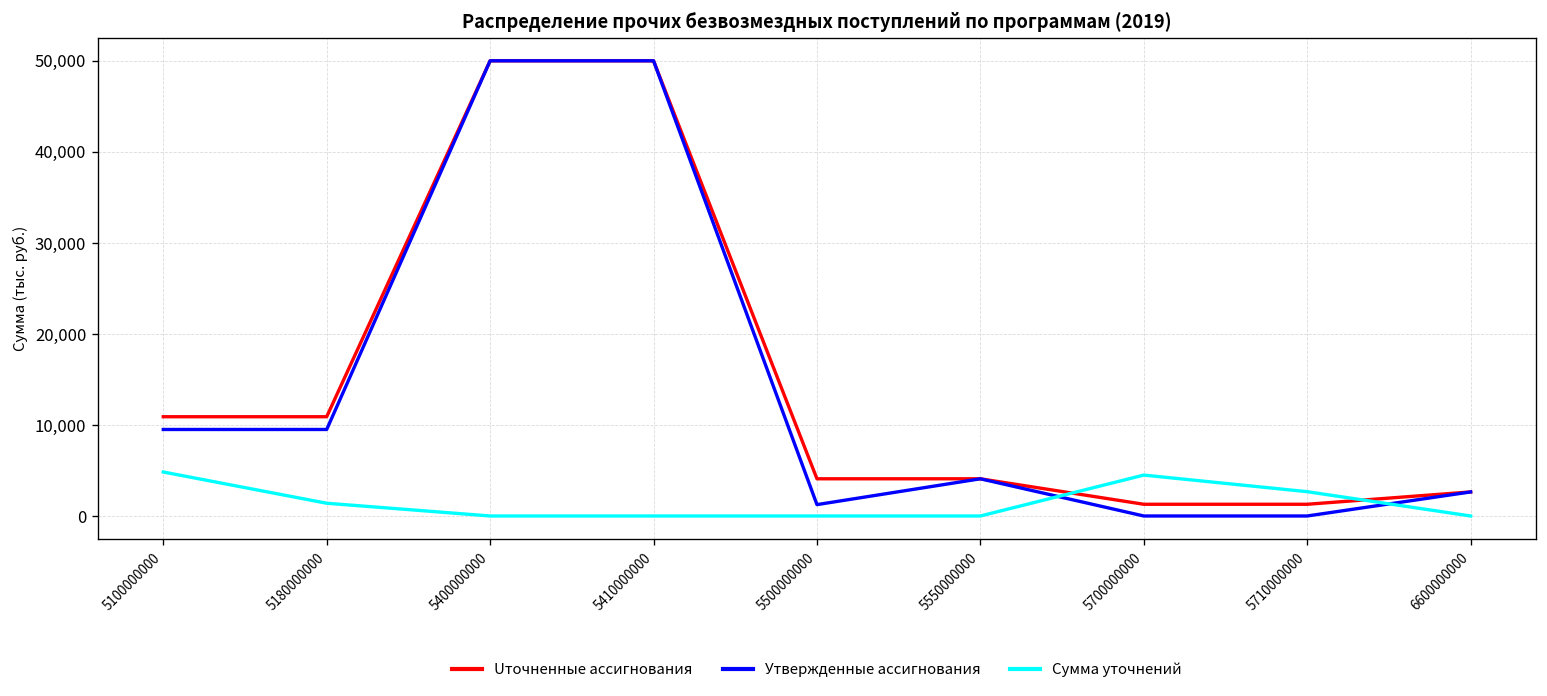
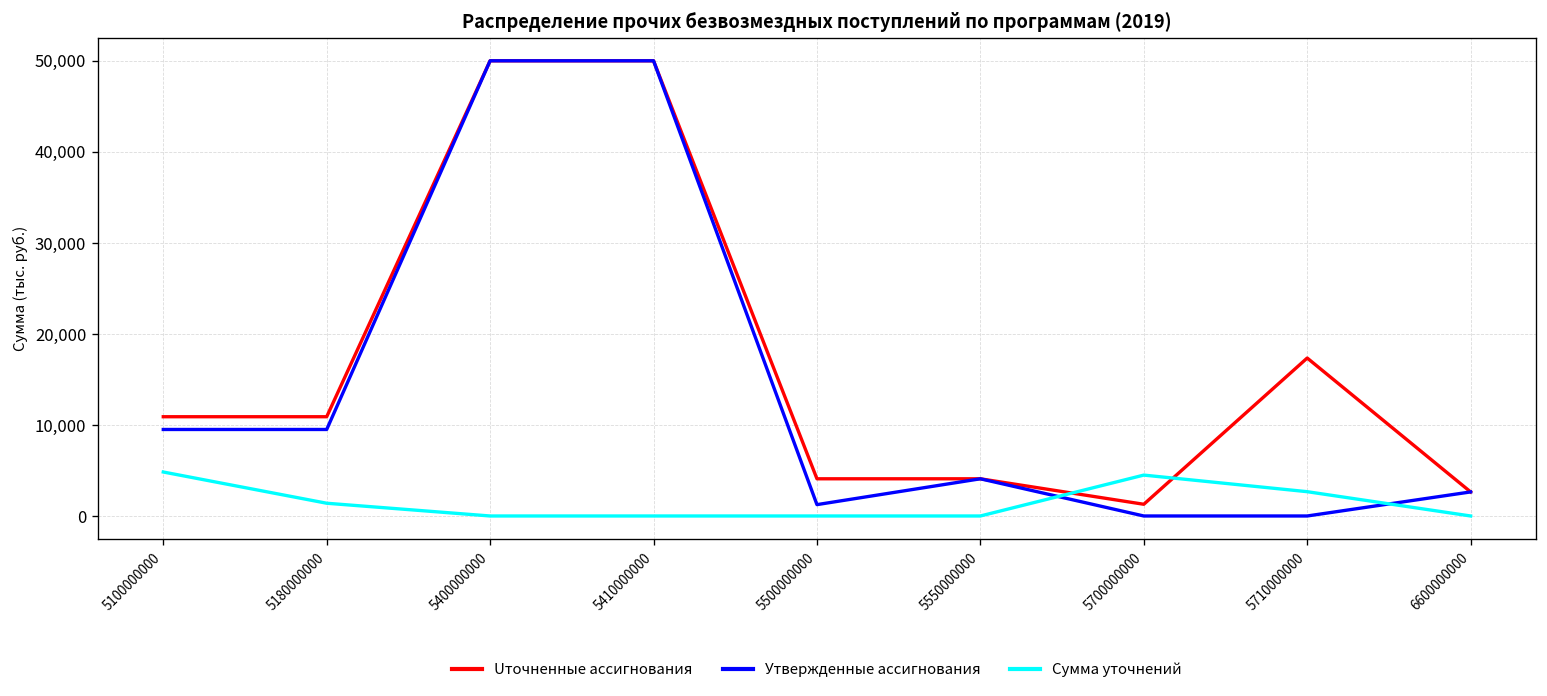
  {
    "Uточненные ассигнования": {
      "5100000000": "11,000",
      "5180000000": "11,000",
      "5500000000": "4,000",
      "5700000000": "1,000",
-     "5710000000": "1,000"
+     "5710000000": "17,000"
    },
    "Утвержденные ассигнования": {
      "5100000000": "10,000",
      "5180000000": "10,000",
      "5500000000": "1,000",
      "5700000000": "0",
      "5710000000": "0"
    },
    "Сумма уточнений": {
      "5100000000": "5,000",
      "5180000000": "1,000",
      "5400000000": "0",
      "5410000000": "0",
      "5500000000": "0",
      "5550000000": "0",
      "5700000000": "4,000",
      "5710000000": "3,000",
      "6600000000": "0"
    }
  }
